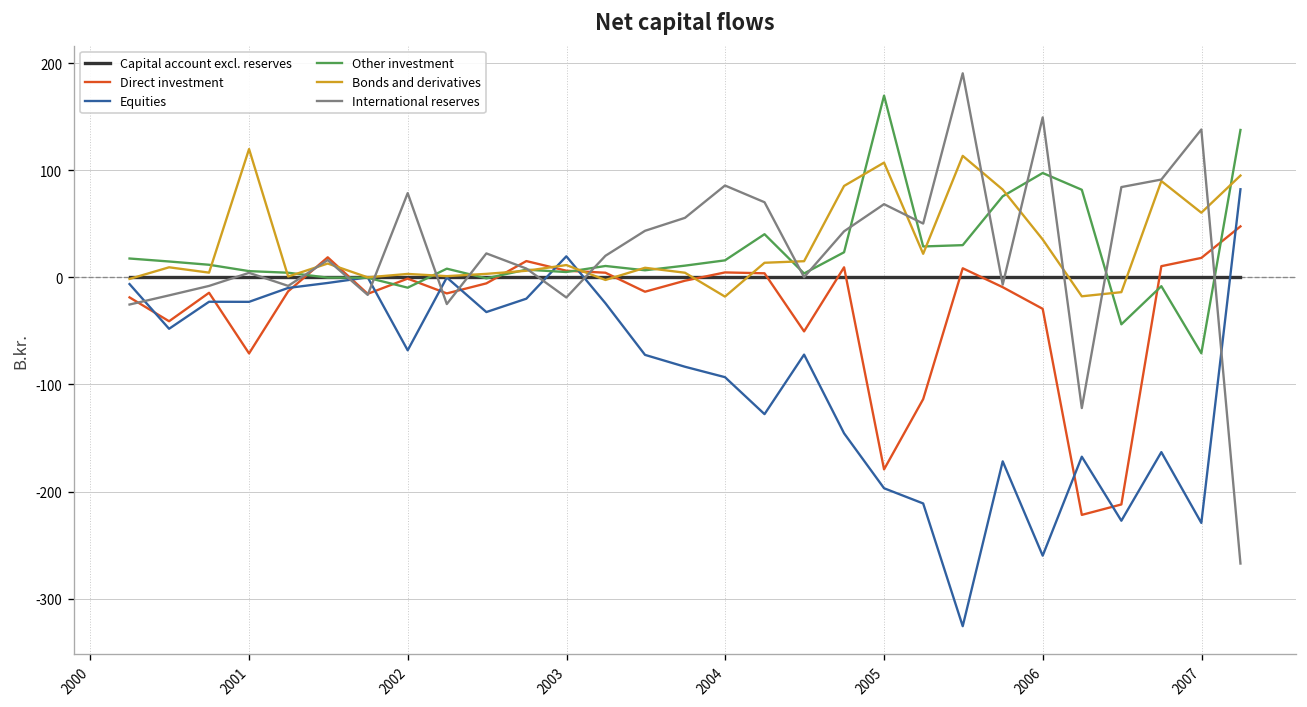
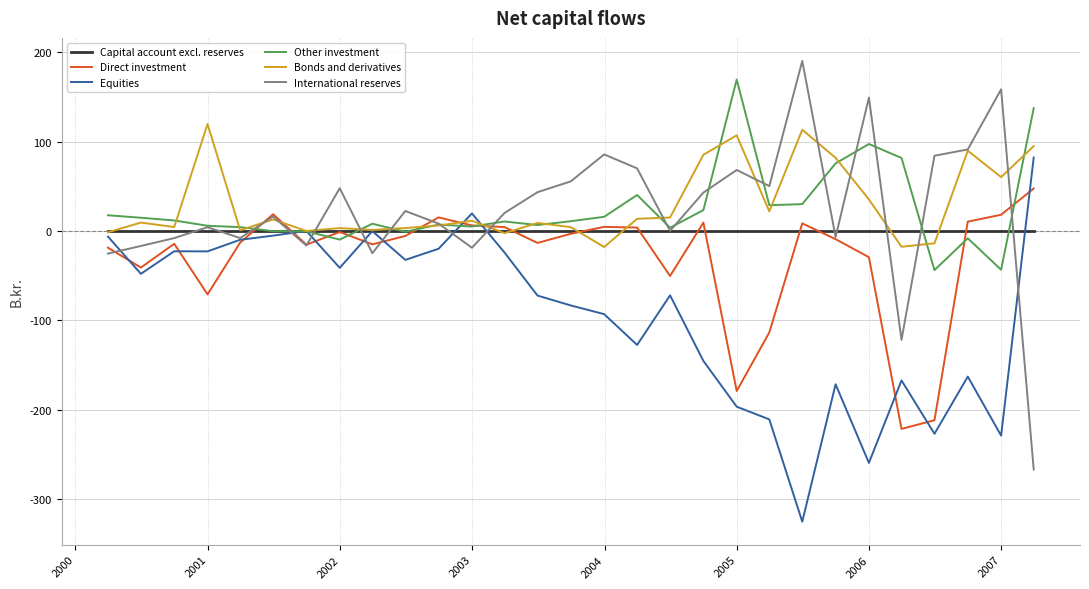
  {
    "Capital account excl. reserves": {
      "2001": 0,
      "2003": 0,
      "2004": 0,
      "2005": 0,
      "2006": 0,
      "2007": 0
    },
    "Direct investment": {
      "2001": -70,
      "2004": 0,
      "2005": -180,
      "2006": -30,
      "2007": 20
    },
    "Equities": {
      "2001": -20,
-     "2002": -70,
+     "2002": -40,
      "2003": 20,
      "2004": -90,
      "2005": -200,
      "2006": -260,
      "2007": -230
    },
    "Other investment": {
      "2002": -10,
      "2004": 20,
      "2005": 170,
      "2006": 100,
-     "2007": -70
+     "2007": -40
    },
    "Bonds and derivatives": {
      "2001": 120,
      "2002": 0,
      "2003": 10,
      "2004": -20,
      "2005": 110,
      "2006": 40,
      "2007": 60
    },
    "International reserves": {
-     "2002": 80,
+     "2002": 50,
      "2003": -20,
      "2004": 90,
      "2005": 70,
      "2006": 150,
-     "2007": 140
+     "2007": 160
    }
  }
